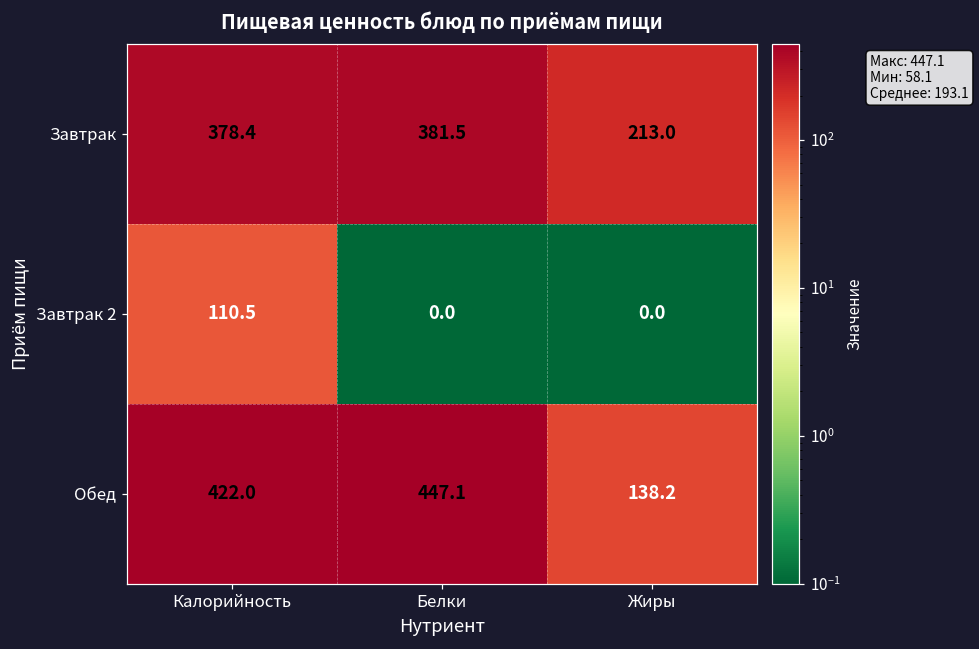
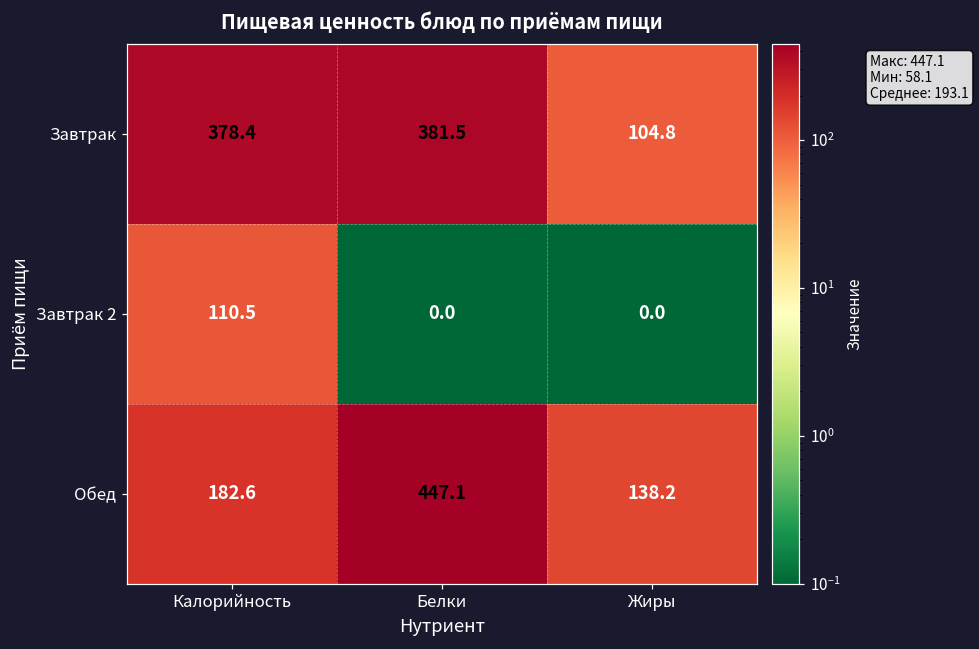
  {
    "Завтрак": {
      "Калорийность": 378.4,
      "Белки": 381.5,
-     "Жиры": 213.0
+     "Жиры": 104.8
    },
    "Завтрак 2": {
      "Калорийность": 110.5,
      "Белки": 0.0,
      "Жиры": 0.0
    },
    "Обед": {
-     "Калорийность": 422.0,
+     "Калорийность": 182.6,
      "Белки": 447.1,
      "Жиры": 138.2
    }
  }
